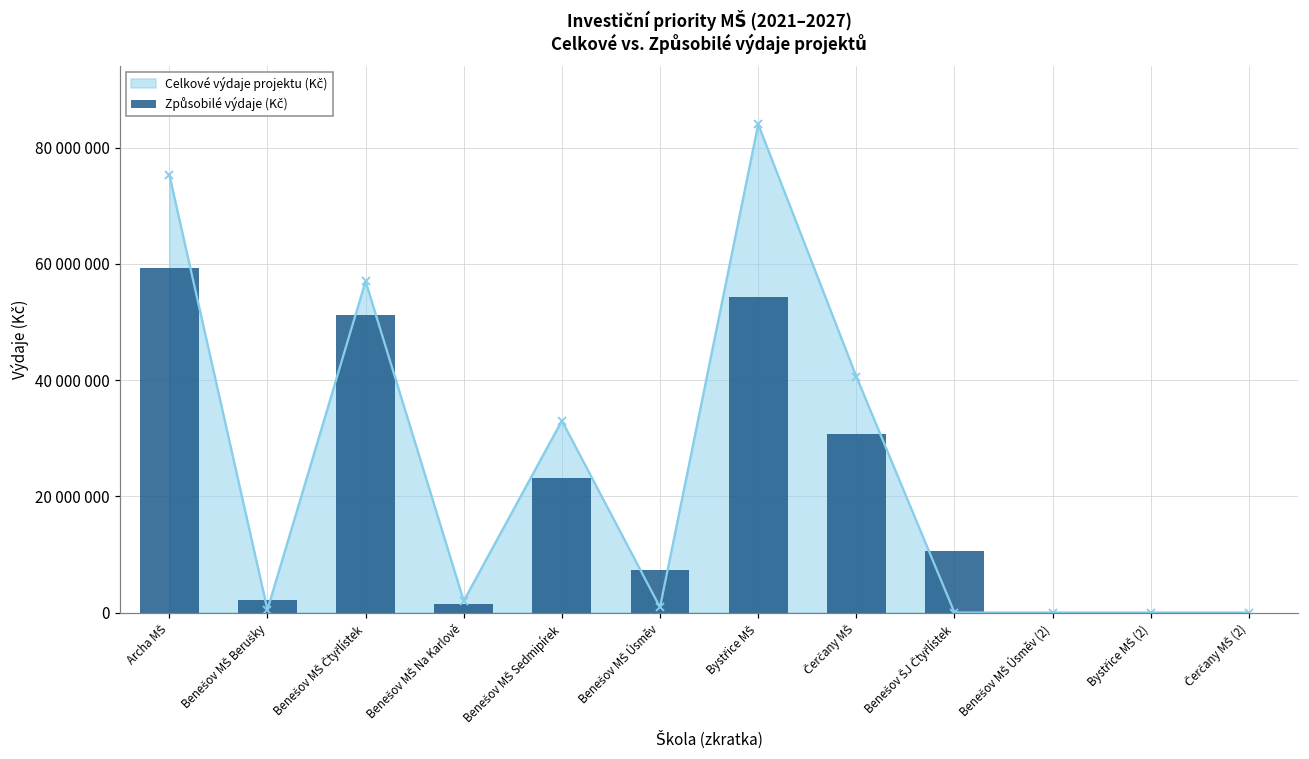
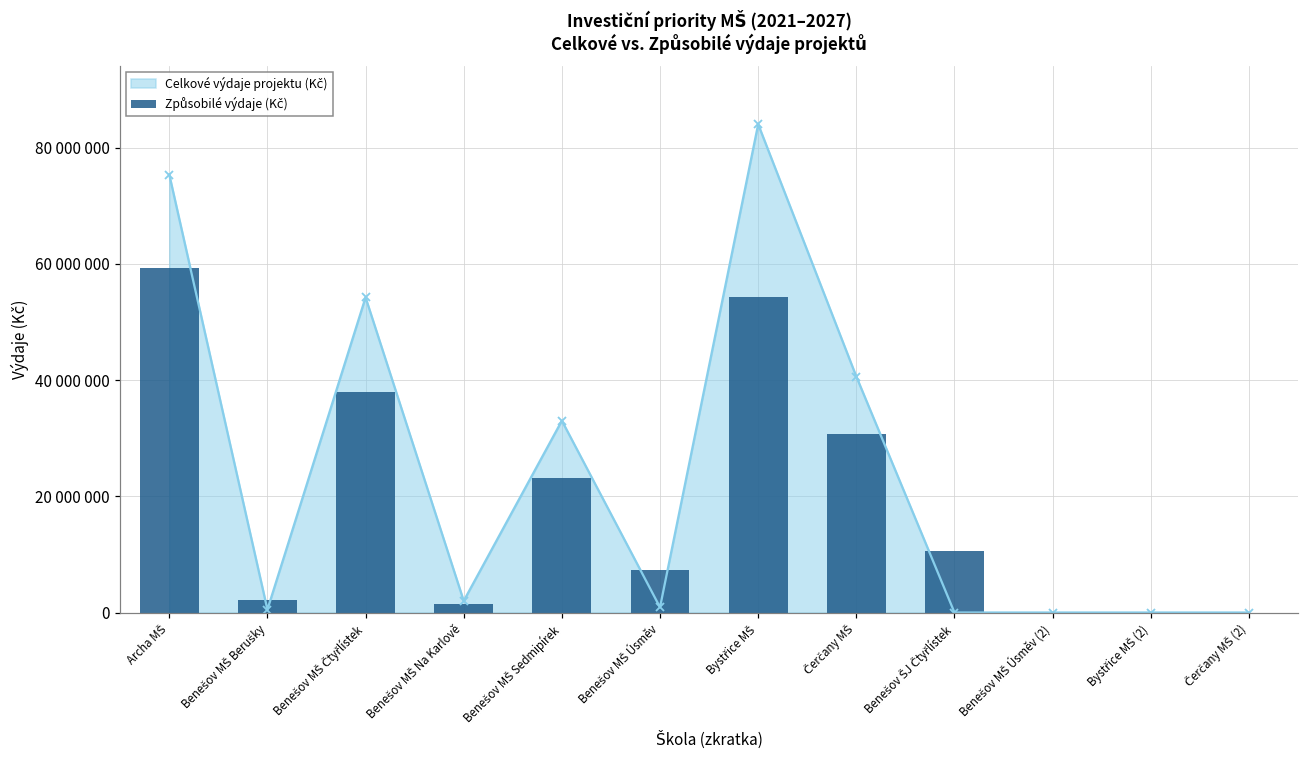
  {
    "Způsobilé výdaje (Kč)": {
      "Archa MŠ": 59000000,
      "Benešov MŠ Berušky": 2000000,
-     "Benešov MŠ Čtyřlístek": 51000000,
+     "Benešov MŠ Čtyřlístek": 38000000,
      "Benešov MŠ Na Karlově": 1000000,
      "Benešov MŠ Sedmipírek": 23000000,
      "Benešov MŠ Úsměv": 7000000,
      "Bystřice MŠ": 54000000,
      "Čerčany MŠ": 31000000,
      "Benešov ŠJ Čtyřlístek": 11000000,
      "Benešov MŠ Úsměv (2)": 0,
      "Bystřice MŠ (2)": 0,
      "Čerčany MŠ (2)": 0
    },
    "Celkové výdaje projektu (Kč)": {
      "Archa MŠ": 75000000,
      "Benešov MŠ Berušky": 1000000,
-     "Benešov MŠ Čtyřlístek": 57000000,
+     "Benešov MŠ Čtyřlístek": 54000000,
      "Benešov MŠ Na Karlově": 2000000,
      "Benešov MŠ Sedmipírek": 33000000,
      "Benešov MŠ Úsměv": 1000000,
      "Bystřice MŠ": 84000000,
      "Čerčany MŠ": 41000000,
      "Benešov ŠJ Čtyřlístek": 0,
      "Benešov MŠ Úsměv (2)": 0,
      "Bystřice MŠ (2)": 0,
      "Čerčany MŠ (2)": 0
    }
  }
